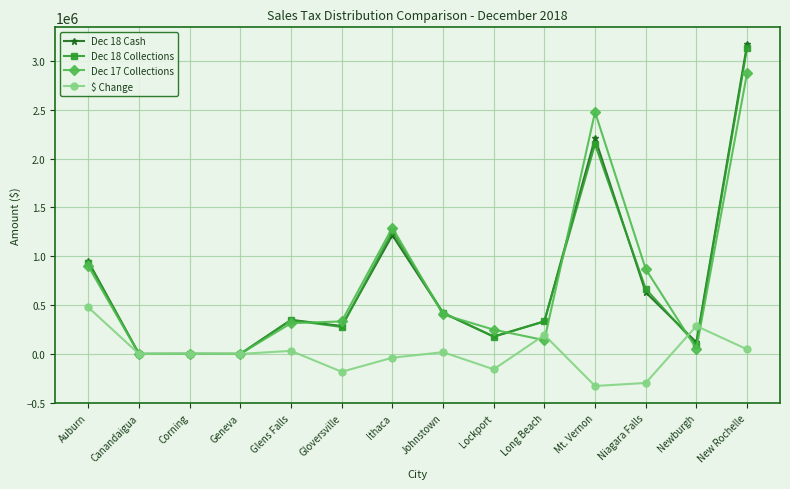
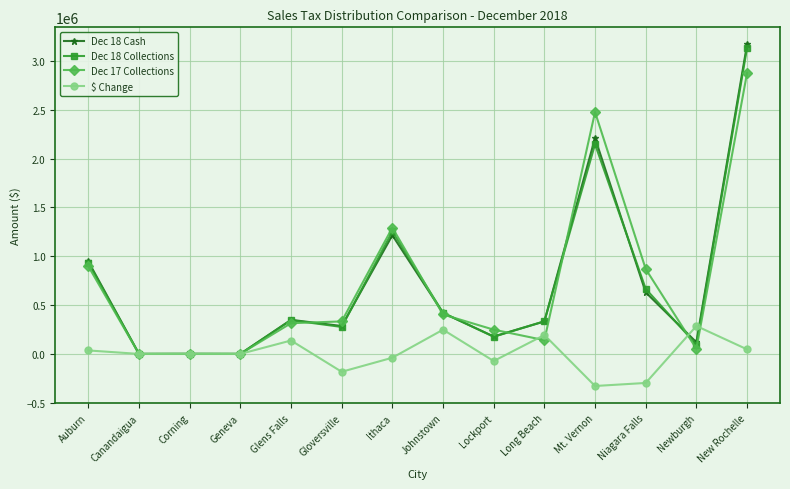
  {
    "$ Change": {
-     "Auburn": 500000,
-     "Glens Falls": 0,
+     "Auburn": 0,
+     "Glens Falls": 100000,
      "Gloversville": -200000,
      "Ithaca": 0,
-     "Johnstown": 0,
-     "Lockport": -200000,
+     "Johnstown": 200000,
+     "Lockport": -100000,
      "Long Beach": 200000,
      "Mt. Vernon": -300000,
      "Niagara Falls": -300000,
      "Newburgh": 300000,
      "New Rochelle": 0
    }
  }
